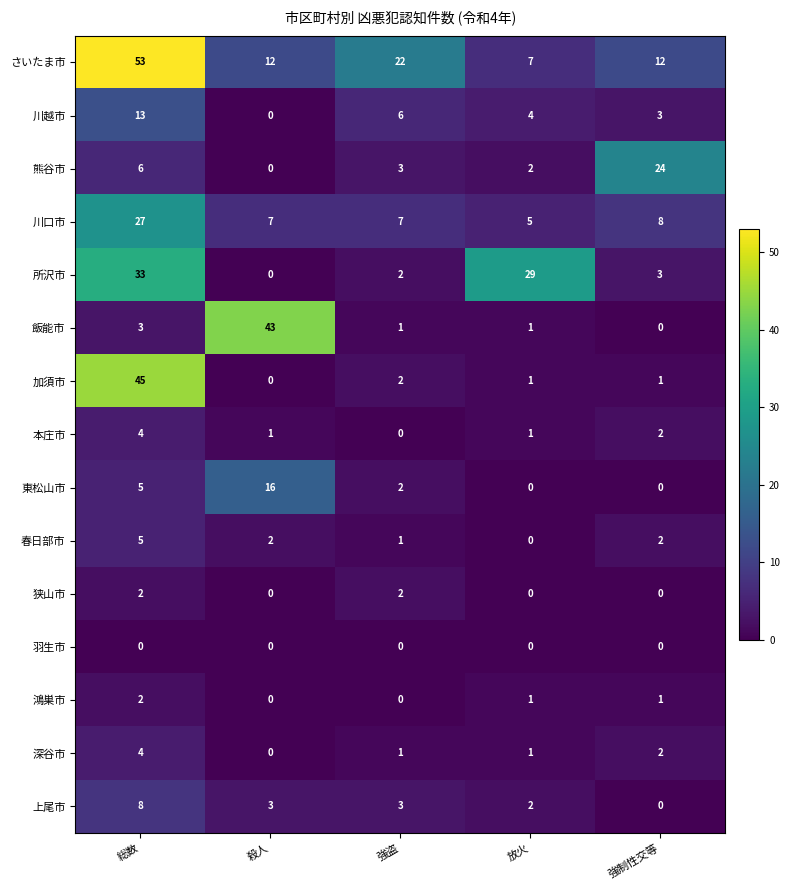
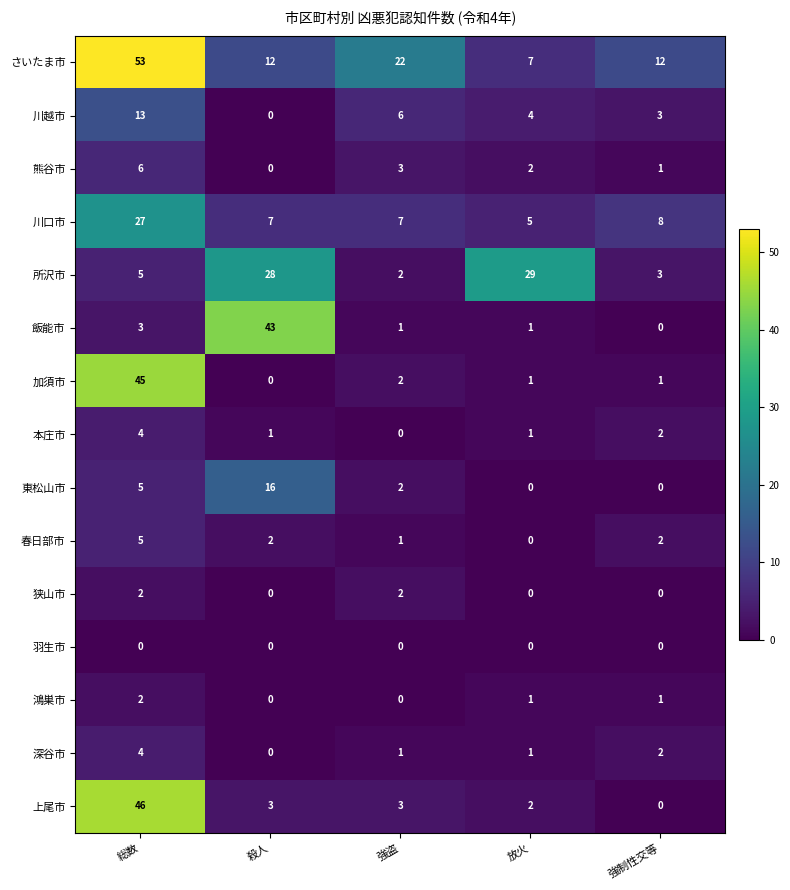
  {
    "さいたま市": {
      "総数": 53,
      "殺人": 12,
      "強盗": 22,
      "放火": 7,
      "強制性交等": 12
    },
    "川越市": {
      "総数": 13,
      "殺人": 0,
      "強盗": 6,
      "放火": 4,
      "強制性交等": 3
    },
    "熊谷市": {
      "総数": 6,
      "殺人": 0,
      "強盗": 3,
      "放火": 2,
-     "強制性交等": 24
+     "強制性交等": 1
    },
    "川口市": {
      "総数": 27,
      "殺人": 7,
      "強盗": 7,
      "放火": 5,
      "強制性交等": 8
    },
    "所沢市": {
-     "総数": 33,
-     "殺人": 0,
+     "総数": 5,
+     "殺人": 28,
      "強盗": 2,
      "放火": 29,
      "強制性交等": 3
    },
    "飯能市": {
      "総数": 3,
      "殺人": 43,
      "強盗": 1,
      "放火": 1,
      "強制性交等": 0
    },
    "加須市": {
      "総数": 45,
      "殺人": 0,
      "強盗": 2,
      "放火": 1,
      "強制性交等": 1
    },
    "本庄市": {
      "総数": 4,
      "殺人": 1,
      "強盗": 0,
      "放火": 1,
      "強制性交等": 2
    },
    "東松山市": {
      "総数": 5,
      "殺人": 16,
      "強盗": 2,
      "放火": 0,
      "強制性交等": 0
    },
    "春日部市": {
      "総数": 5,
      "殺人": 2,
      "強盗": 1,
      "放火": 0,
      "強制性交等": 2
    },
    "狭山市": {
      "総数": 2,
      "殺人": 0,
      "強盗": 2,
      "放火": 0,
      "強制性交等": 0
    },
    "羽生市": {
      "総数": 0,
      "殺人": 0,
      "強盗": 0,
      "放火": 0,
      "強制性交等": 0
    },
    "鴻巣市": {
      "総数": 2,
      "殺人": 0,
      "強盗": 0,
      "放火": 1,
      "強制性交等": 1
    },
    "深谷市": {
      "総数": 4,
      "殺人": 0,
      "強盗": 1,
      "放火": 1,
      "強制性交等": 2
    },
    "上尾市": {
-     "総数": 8,
+     "総数": 46,
      "殺人": 3,
      "強盗": 3,
      "放火": 2,
      "強制性交等": 0
    }
  }
